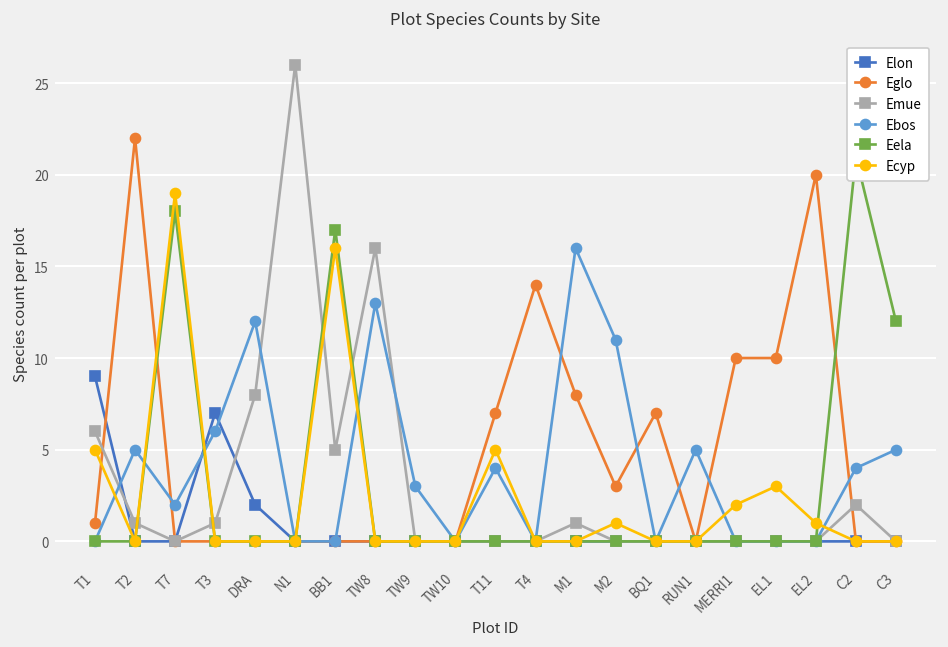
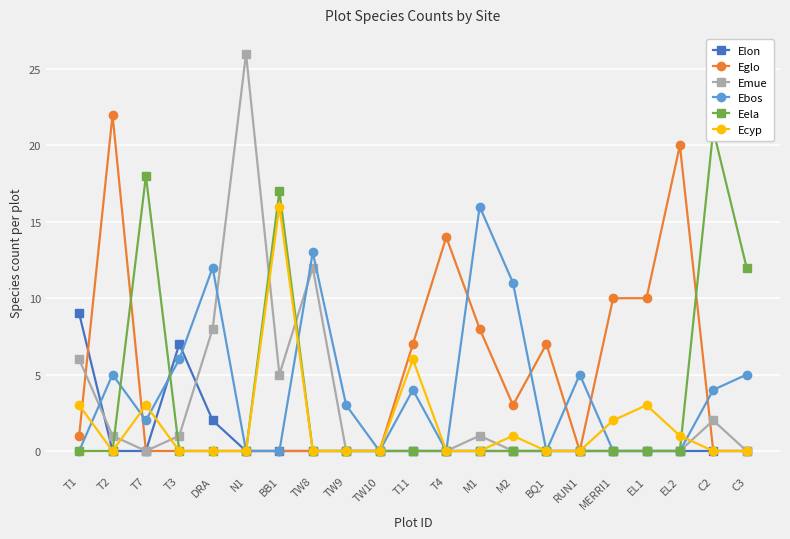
  {
    "Eglo": {
      "T1": 1,
      "T2": 22,
      "T11": 7,
      "T4": 14,
      "M1": 8,
      "M2": 3,
      "BQ1": 7,
      "MERRI1": 10,
      "EL1": 10,
      "EL2": 20
    },
    "Emue": {
      "T1": 6,
      "T2": 1,
      "T3": 1,
      "DRA": 8,
      "N1": 26,
      "BB1": 5,
-     "TW8": 16,
+     "TW8": 12,
      "M1": 1,
      "C2": 2
    },
    "Eela": {
      "T7": 18,
      "BB1": 17,
      "C3": 12
    },
    "Ecyp": {
-     "T1": 5,
-     "T7": 19,
+     "T1": 3,
+     "T7": 3,
      "BB1": 16,
-     "T11": 5,
+     "T11": 6,
      "M2": 1,
      "MERRI1": 2,
      "EL1": 3,
      "EL2": 1
    }
  }
